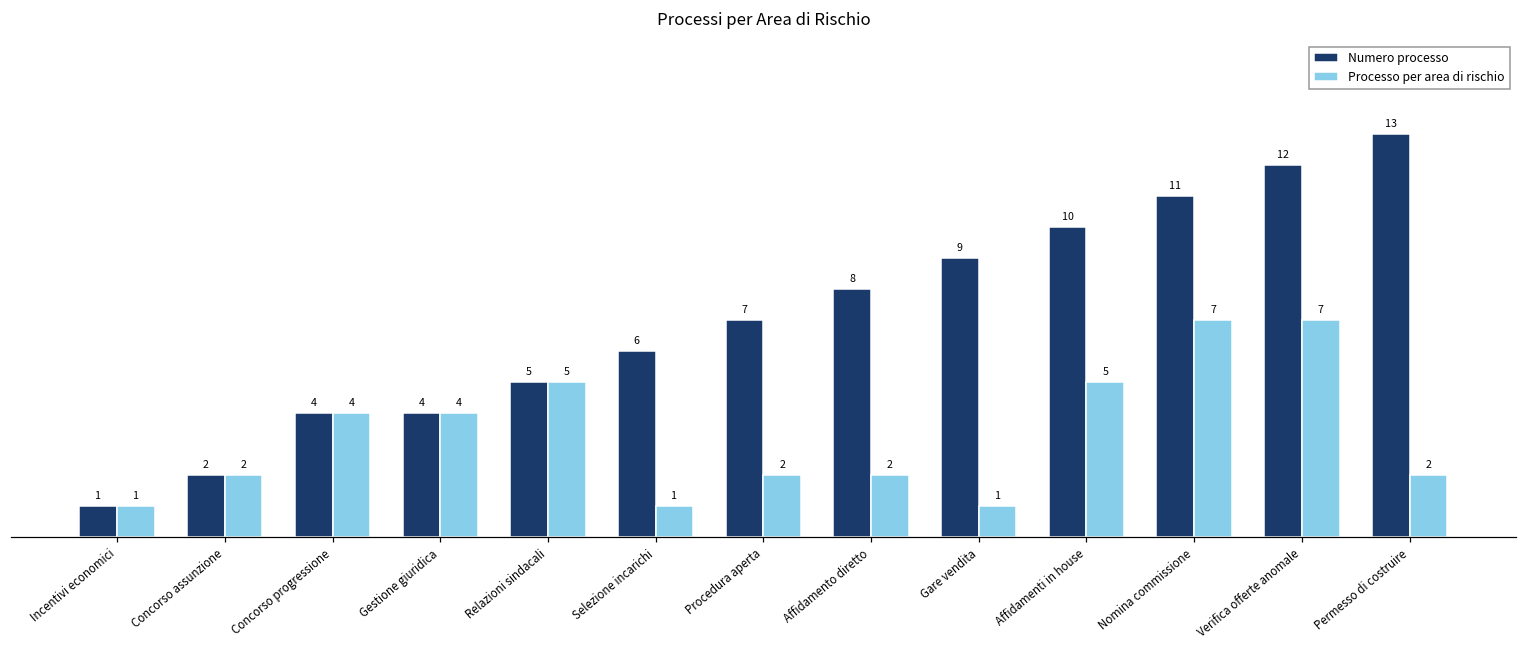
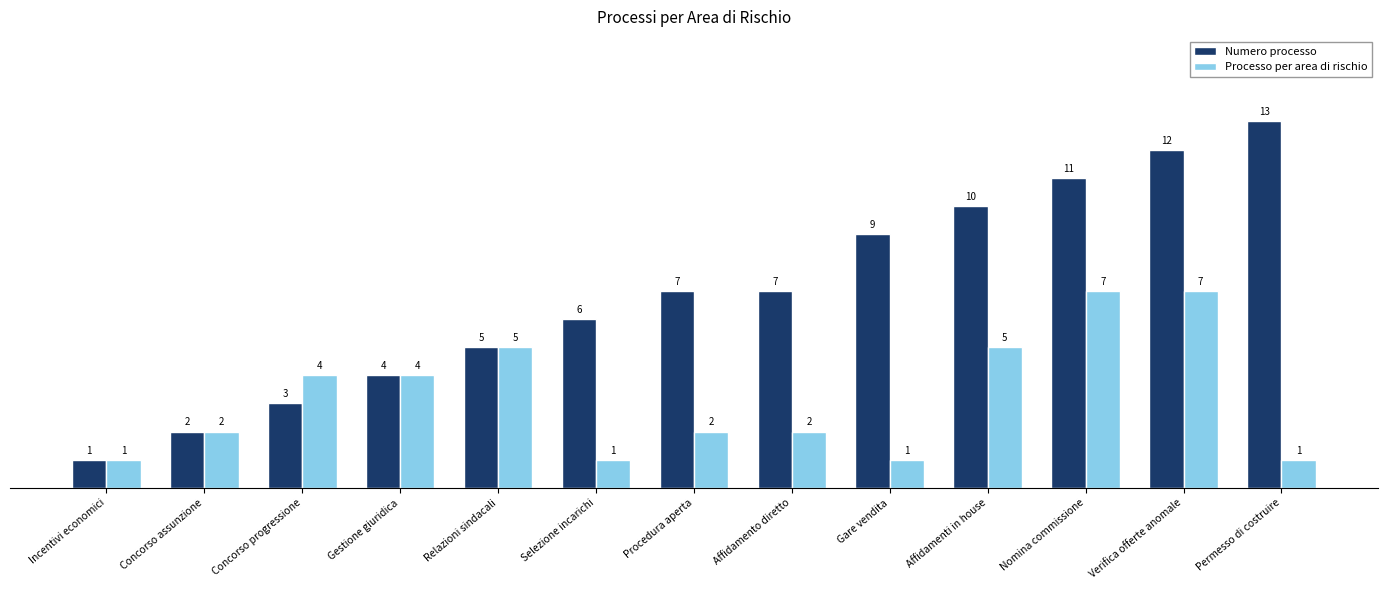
  {
    "Numero processo": {
      "Incentivi economici": 1,
      "Concorso assunzione": 2,
-     "Concorso progressione": 4,
+     "Concorso progressione": 3,
      "Gestione giuridica": 4,
      "Relazioni sindacali": 5,
      "Selezione incarichi": 6,
      "Procedura aperta": 7,
-     "Affidamento diretto": 8,
+     "Affidamento diretto": 7,
      "Gare vendita": 9,
      "Affidamenti in house": 10,
      "Nomina commissione": 11,
      "Verifica offerte anomale": 12,
      "Permesso di costruire": 13
    },
    "Processo per area di rischio": {
      "Incentivi economici": 1,
      "Concorso assunzione": 2,
      "Concorso progressione": 4,
      "Gestione giuridica": 4,
      "Relazioni sindacali": 5,
      "Selezione incarichi": 1,
      "Procedura aperta": 2,
      "Affidamento diretto": 2,
      "Gare vendita": 1,
      "Affidamenti in house": 5,
      "Nomina commissione": 7,
      "Verifica offerte anomale": 7,
-     "Permesso di costruire": 2
+     "Permesso di costruire": 1
    }
  }
